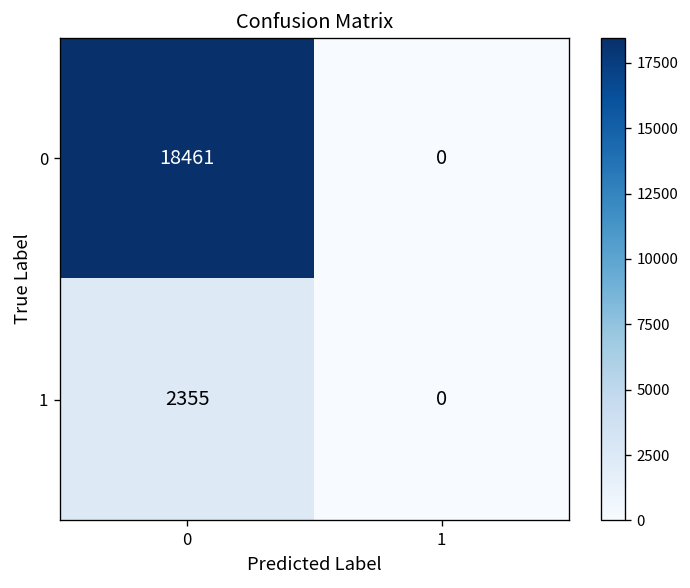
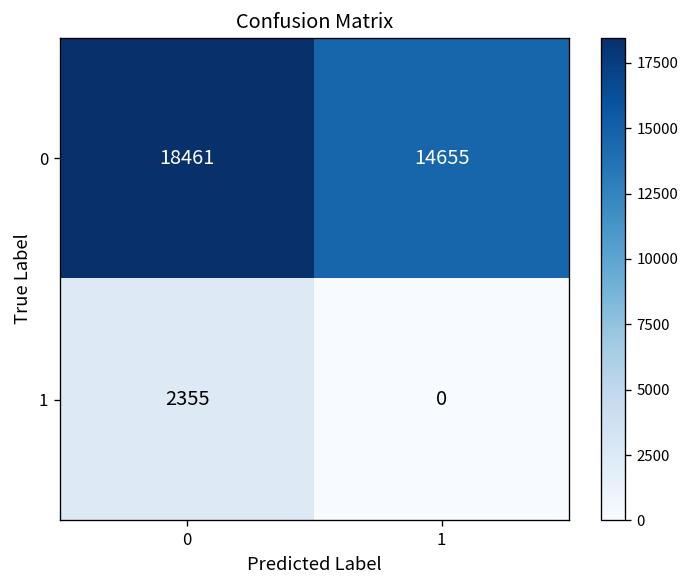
  {
    "0": {
      "0": 18461,
-     "1": 0
+     "1": 14655
    },
    "1": {
      "0": 2355,
      "1": 0
    }
  }
